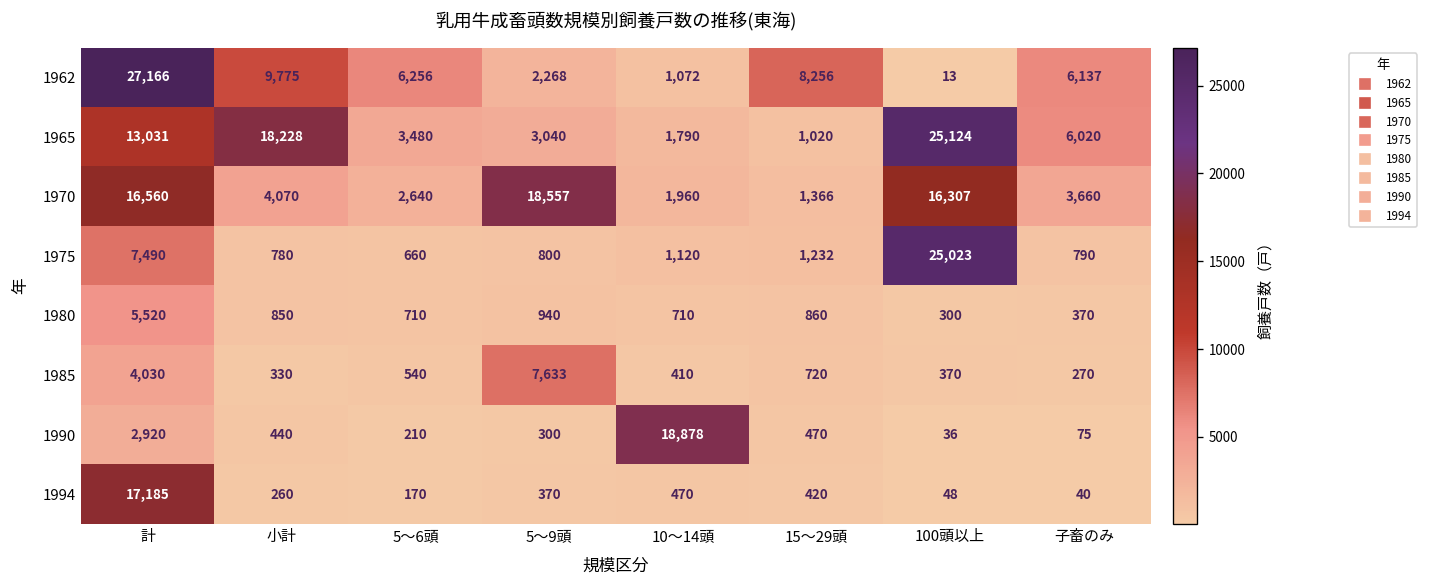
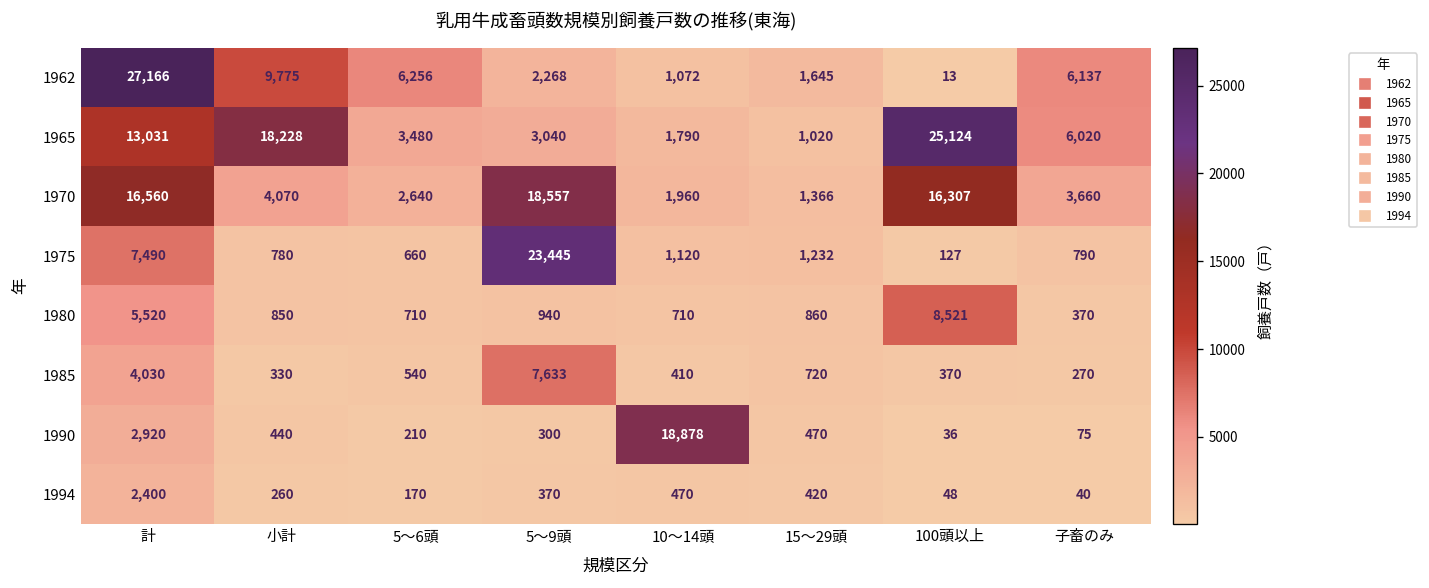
  {
    "1962": {
      "計": "27,166",
      "小計": "9,775",
      "5～6頭": "6,256",
      "5～9頭": "2,268",
      "10～14頭": "1,072",
-     "15～29頭": "8,256",
+     "15～29頭": "1,645",
      "100頭以上": "13",
      "子畜のみ": "6,137"
    },
    "1965": {
      "計": "13,031",
      "小計": "18,228",
      "5～6頭": "3,480",
      "5～9頭": "3,040",
      "10～14頭": "1,790",
      "15～29頭": "1,020",
      "100頭以上": "25,124",
      "子畜のみ": "6,020"
    },
    "1970": {
      "計": "16,560",
      "小計": "4,070",
      "5～6頭": "2,640",
      "5～9頭": "18,557",
      "10～14頭": "1,960",
      "15～29頭": "1,366",
      "100頭以上": "16,307",
      "子畜のみ": "3,660"
    },
    "1975": {
      "計": "7,490",
      "小計": "780",
      "5～6頭": "660",
-     "5～9頭": "800",
+     "5～9頭": "23,445",
      "10～14頭": "1,120",
      "15～29頭": "1,232",
-     "100頭以上": "25,023",
+     "100頭以上": "127",
      "子畜のみ": "790"
    },
    "1980": {
      "計": "5,520",
      "小計": "850",
      "5～6頭": "710",
      "5～9頭": "940",
      "10～14頭": "710",
      "15～29頭": "860",
-     "100頭以上": "300",
+     "100頭以上": "8,521",
      "子畜のみ": "370"
    },
    "1985": {
      "計": "4,030",
      "小計": "330",
      "5～6頭": "540",
      "5～9頭": "7,633",
      "10～14頭": "410",
      "15～29頭": "720",
      "100頭以上": "370",
      "子畜のみ": "270"
    },
    "1990": {
      "計": "2,920",
      "小計": "440",
      "5～6頭": "210",
      "5～9頭": "300",
      "10～14頭": "18,878",
      "15～29頭": "470",
      "100頭以上": "36",
      "子畜のみ": "75"
    },
    "1994": {
-     "計": "17,185",
+     "計": "2,400",
      "小計": "260",
      "5～6頭": "170",
      "5～9頭": "370",
      "10～14頭": "470",
      "15～29頭": "420",
      "100頭以上": "48",
      "子畜のみ": "40"
    }
  }
